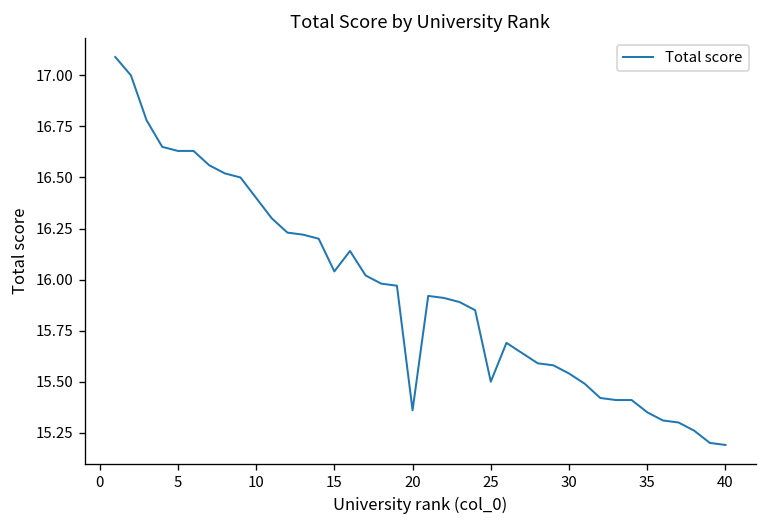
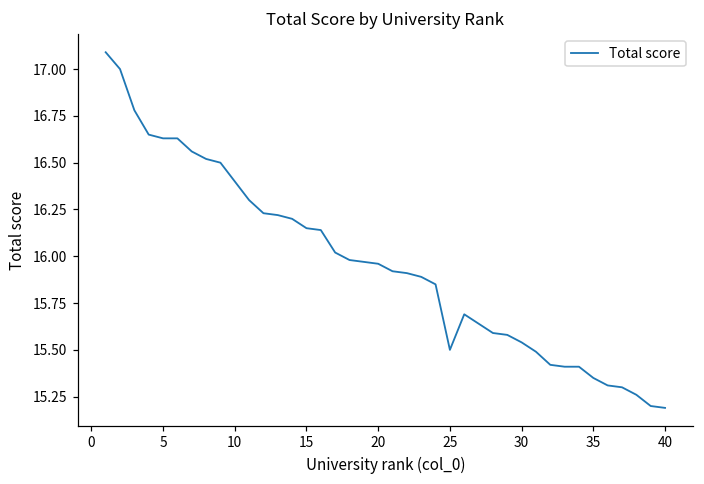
  {
    "5": 16.63,
    "10": 16.40,
-   "15": 16.04,
-   "20": 15.36,
+   "15": 16.15,
+   "20": 15.96,
    "25": 15.50,
    "30": 15.54,
    "35": 15.35,
    "40": 15.19
  }
